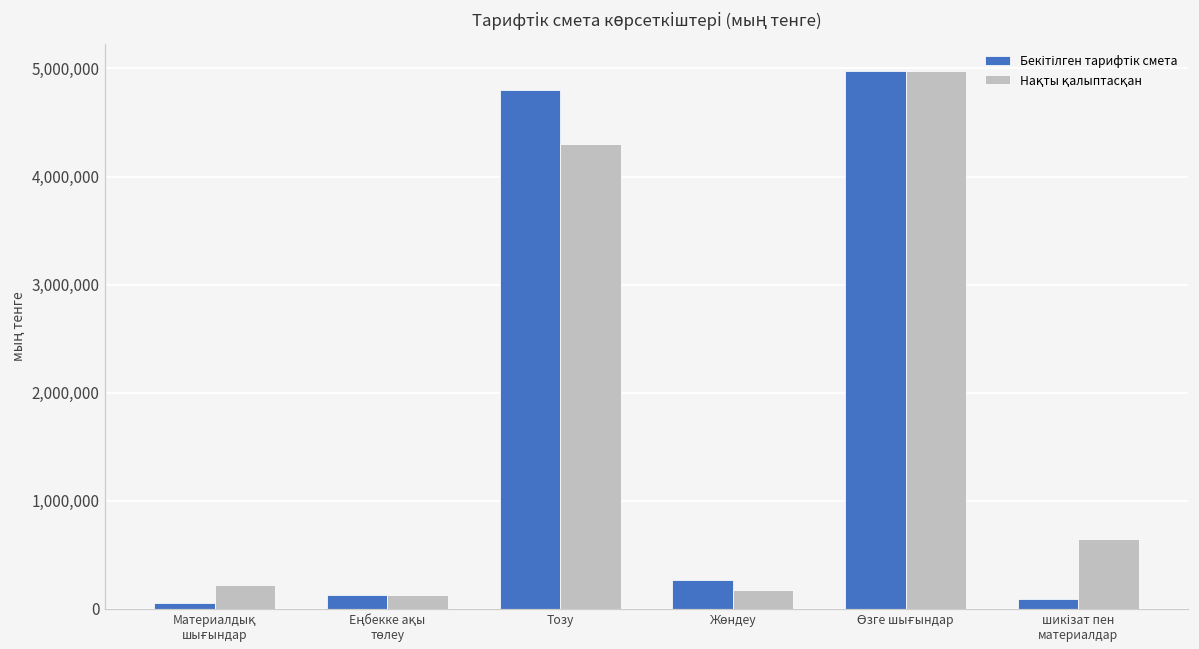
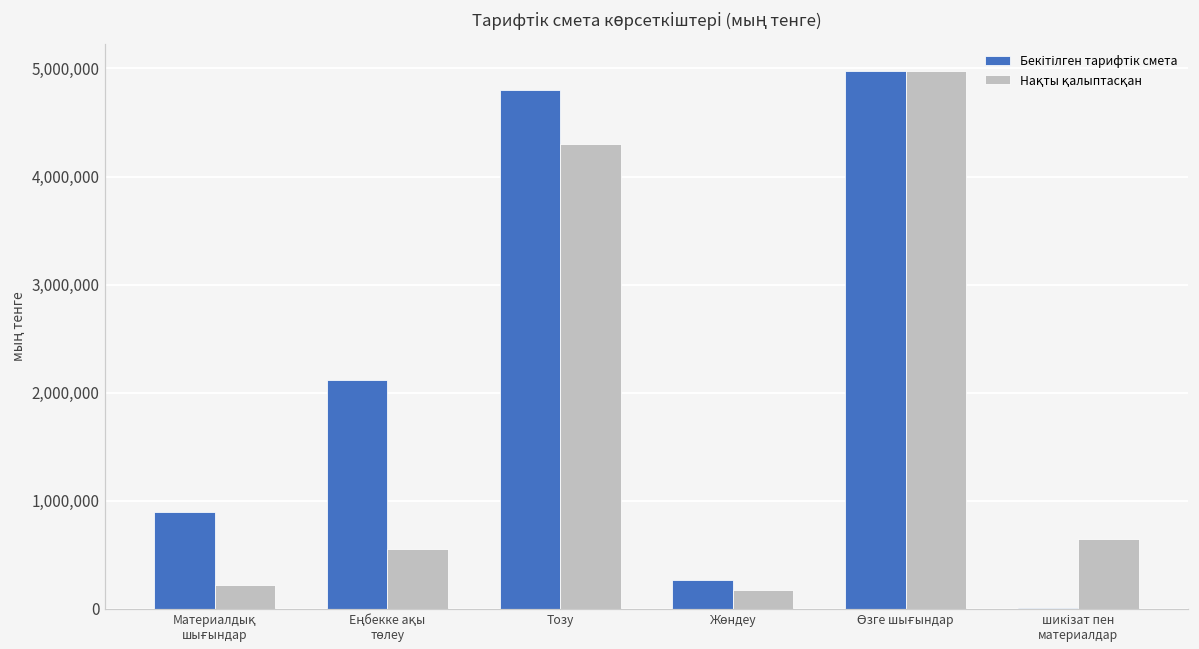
  {
    "Бекітілген тарифтік смета": {
-     "Материалдық шығындар": "0",
-     "Еңбекке ақы төлеу": "100,000",
+     "Материалдық шығындар": "900,000",
+     "Еңбекке ақы төлеу": "2,100,000",
      "Тозу": "4,800,000",
      "Жөндеу": "300,000",
      "Өзге шығындар": "5,000,000",
-     "шикізат пен материалдар": "100,000"
+     "шикізат пен материалдар": "0"
    },
    "Нақты қалыптасқан": {
      "Материалдық шығындар": "200,000",
-     "Еңбекке ақы төлеу": "100,000",
+     "Еңбекке ақы төлеу": "600,000",
      "Тозу": "4,300,000",
      "Жөндеу": "200,000",
      "Өзге шығындар": "5,000,000",
      "шикізат пен материалдар": "600,000"
    }
  }
